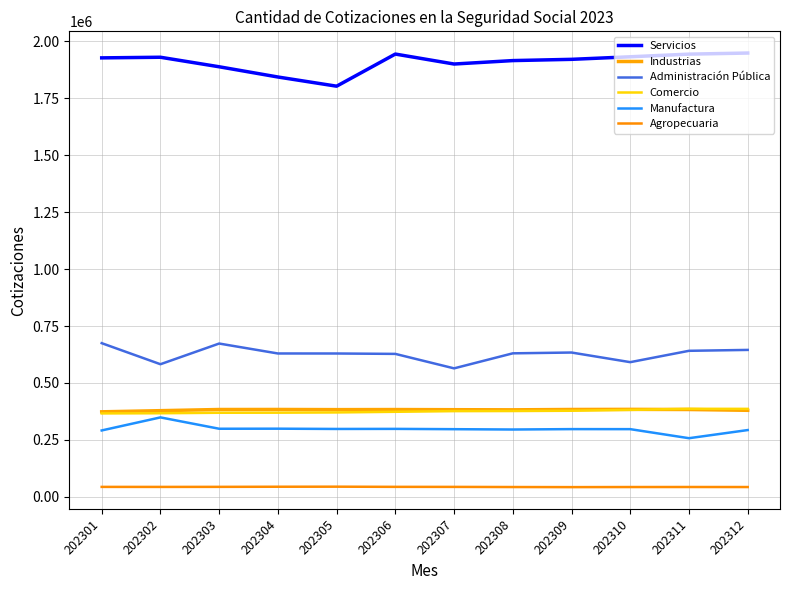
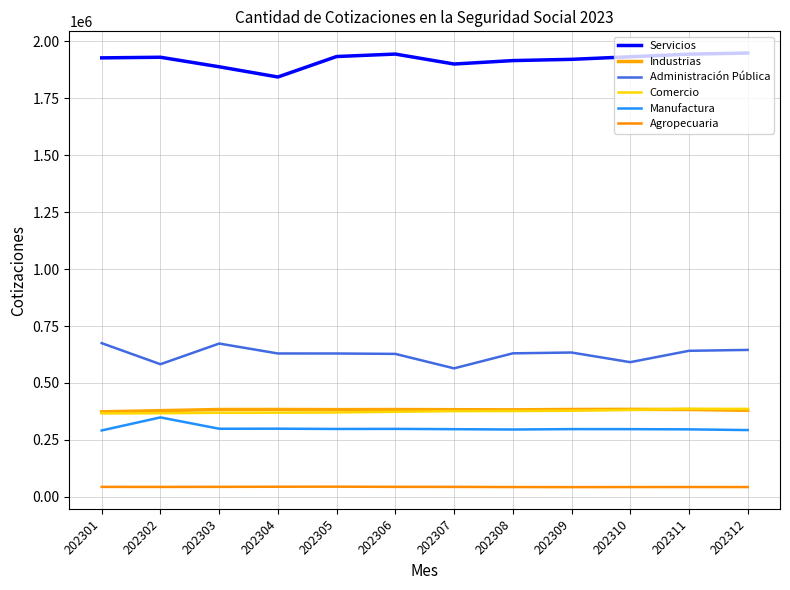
  {
    "Servicios": {
      "202301": 1930000,
      "202302": 1930000,
      "202303": 1890000,
      "202304": 1840000,
-     "202305": 1800000,
+     "202305": 1930000,
      "202306": 1940000,
      "202307": 1900000,
      "202308": 1920000,
      "202309": 1920000
    },
    "Administración Pública": {
      "202301": 670000,
      "202302": 580000,
      "202303": 670000,
      "202304": 630000,
      "202305": 630000,
      "202306": 630000,
      "202307": 560000,
      "202308": 630000,
      "202309": 630000,
      "202310": 590000,
      "202311": 640000,
      "202312": 650000
    },
    "Manufactura": {
      "202301": 290000,
      "202302": 350000,
      "202303": 300000,
      "202304": 300000,
      "202305": 300000,
      "202306": 300000,
      "202307": 300000,
      "202308": 300000,
      "202309": 300000,
      "202310": 300000,
-     "202311": 260000,
+     "202311": 300000,
      "202312": 290000
    }
  }
